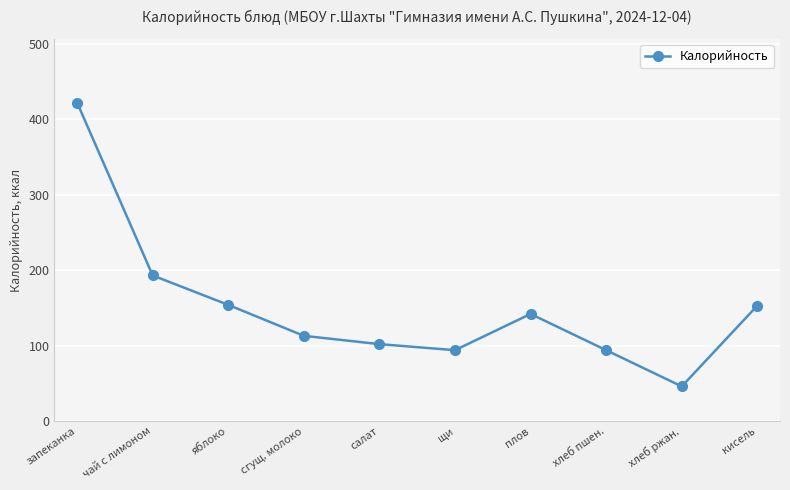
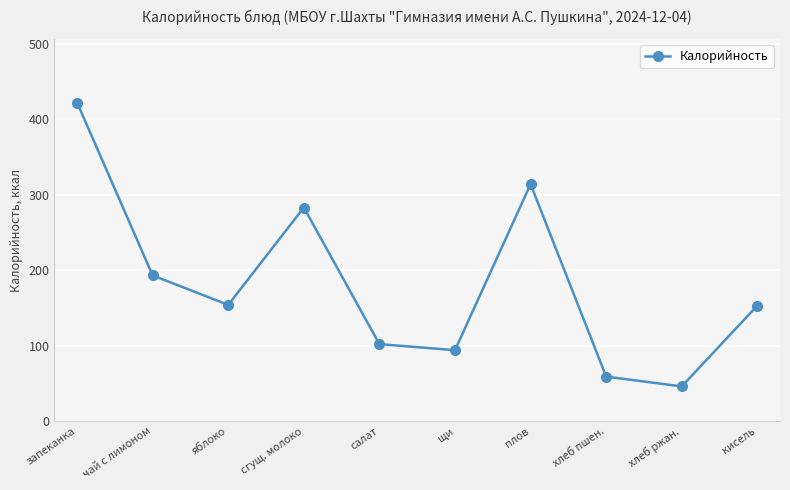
  {
    "запеканка": 420,
    "чай с лимоном": 190,
    "яблоко": 150,
-   "сгущ. молоко": 110,
+   "сгущ. молоко": 280,
    "салат": 100,
    "щи": 90,
-   "плов": 140,
-   "хлеб пшен.": 90,
+   "плов": 310,
+   "хлеб пшен.": 60,
    "хлеб ржан.": 50,
    "кисель": 150
  }
